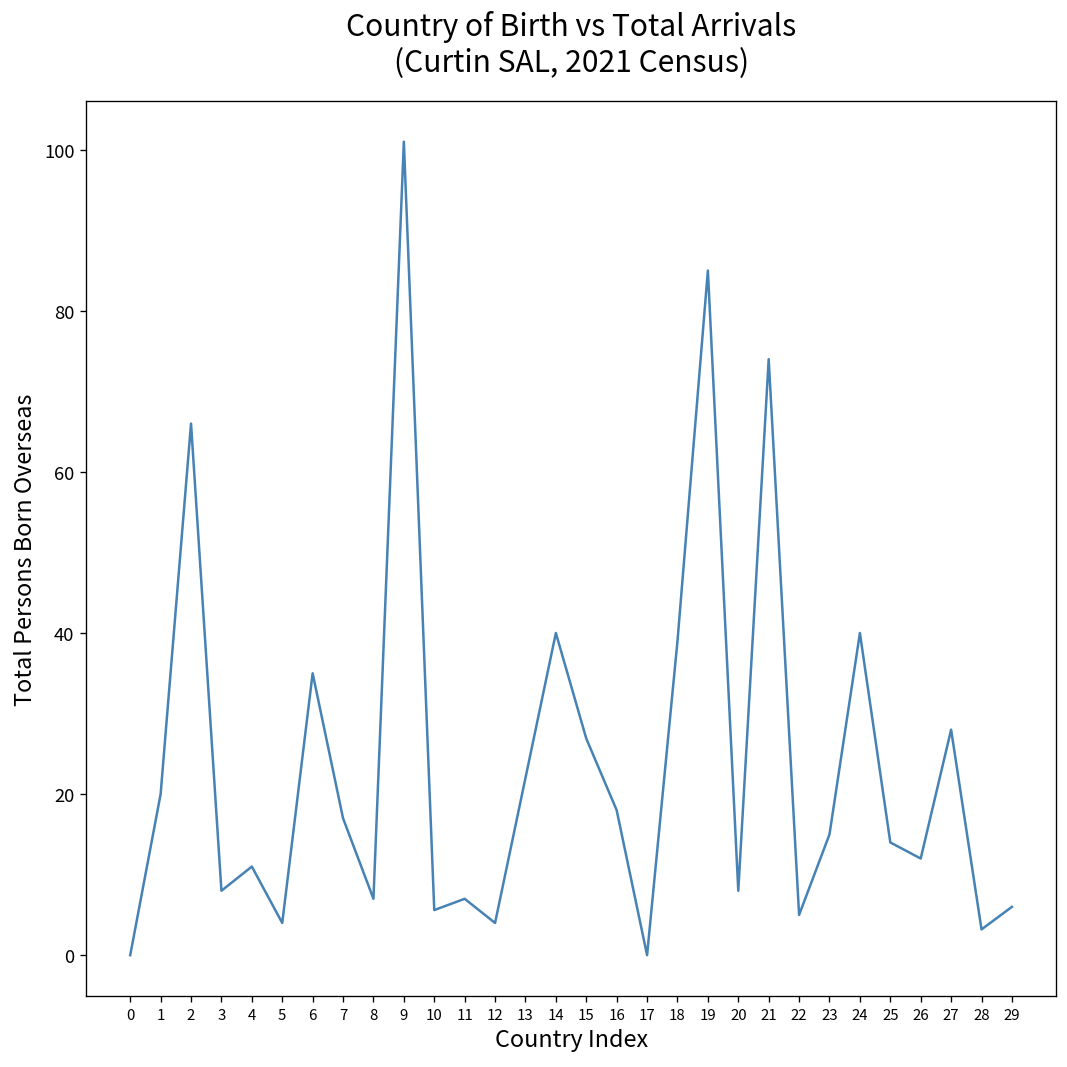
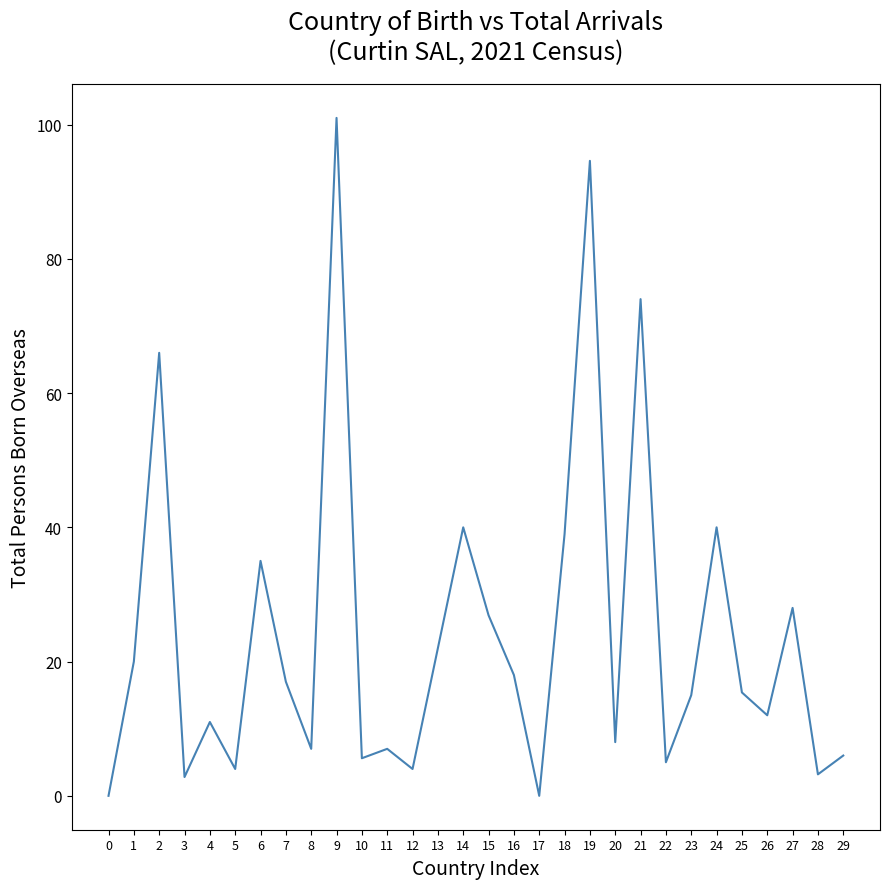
  {
    "0": 0,
    "1": 20,
    "2": 66,
-   "3": 8,
+   "3": 3,
    "4": 11,
    "5": 4,
    "6": 35,
    "7": 17,
    "8": 7,
    "9": 101,
    "10": 6,
    "11": 7,
    "12": 4,
    "13": 22,
    "14": 40,
    "15": 27,
    "16": 18,
    "17": 0,
    "18": 39,
-   "19": 85,
+   "19": 95,
    "20": 8,
    "21": 74,
    "22": 5,
    "23": 15,
    "24": 40,
-   "25": 14,
+   "25": 15,
    "26": 12,
    "27": 28,
    "28": 3,
    "29": 6
  }
